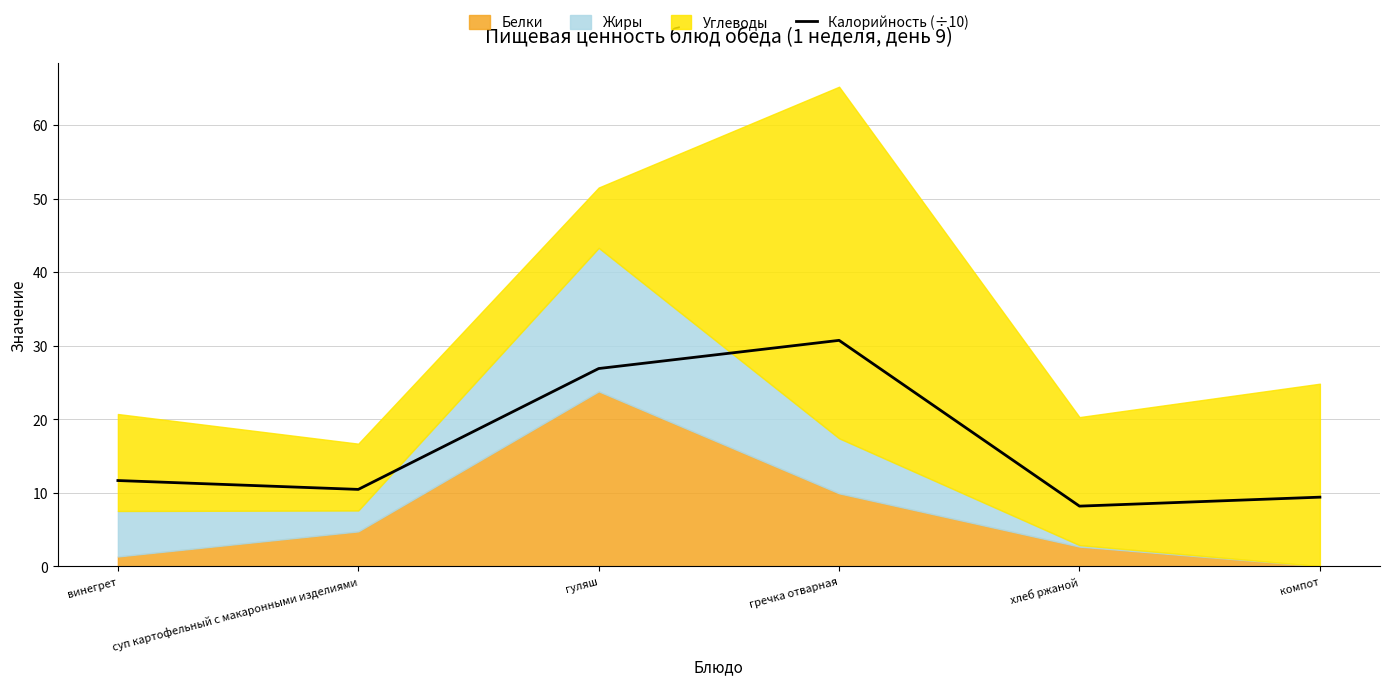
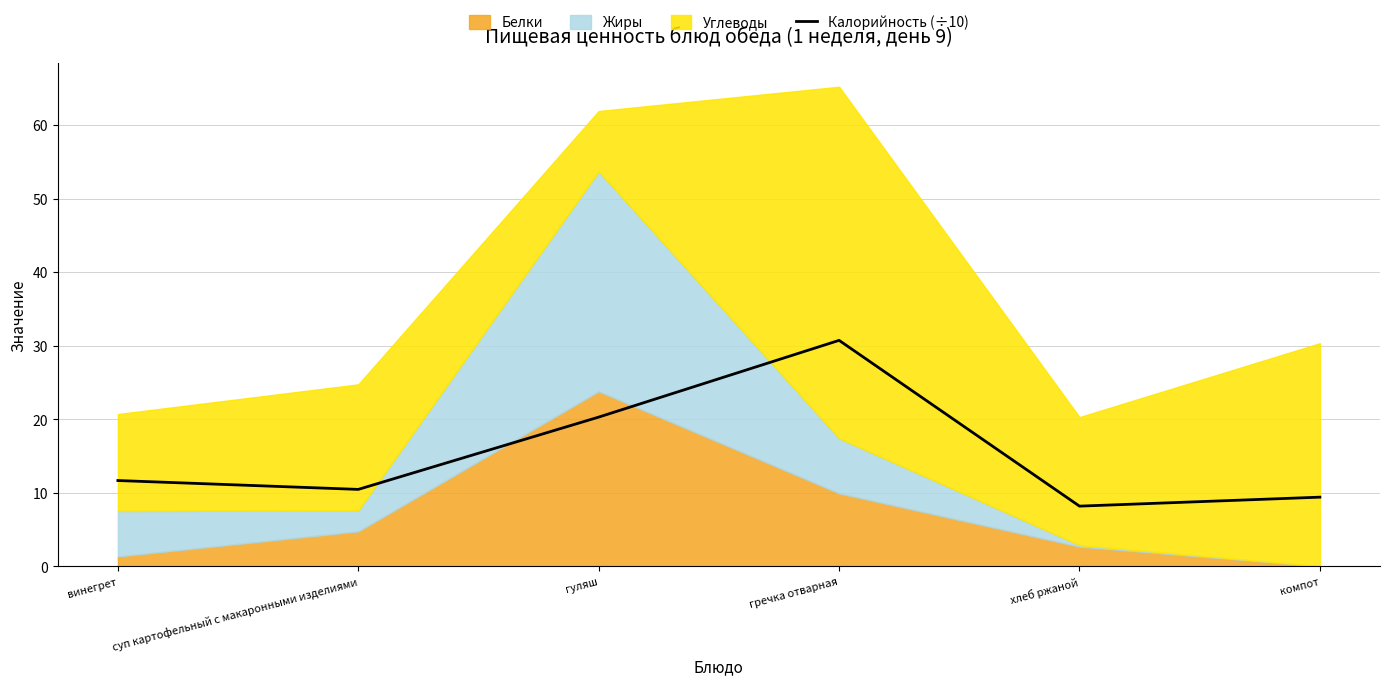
  {
    "Калорийность (÷10)": {
      "винегрет": 12,
      "суп картофельный с макаронными изделиями": 10,
-     "гуляш": 27,
+     "гуляш": 20,
      "гречка отварная": 31,
      "хлеб ржаной": 8,
      "компот": 9
    },
    "Белки": {
      "винегрет": 1,
      "суп картофельный с макаронными изделиями": 5,
      "гуляш": 24,
      "гречка отварная": 10
    },
    "Жиры": {
      "винегрет": 6,
      "суп картофельный с макаронными изделиями": 3,
-     "гуляш": 19,
+     "гуляш": 30,
      "гречка отварная": 7
    },
    "Углеводы": {
      "винегрет": 13,
-     "суп картофельный с макаронными изделиями": 9,
+     "суп картофельный с макаронными изделиями": 17,
      "гуляш": 8,
      "гречка отварная": 48,
      "хлеб ржаной": 17,
-     "компот": 25
+     "компот": 30
    }
  }
